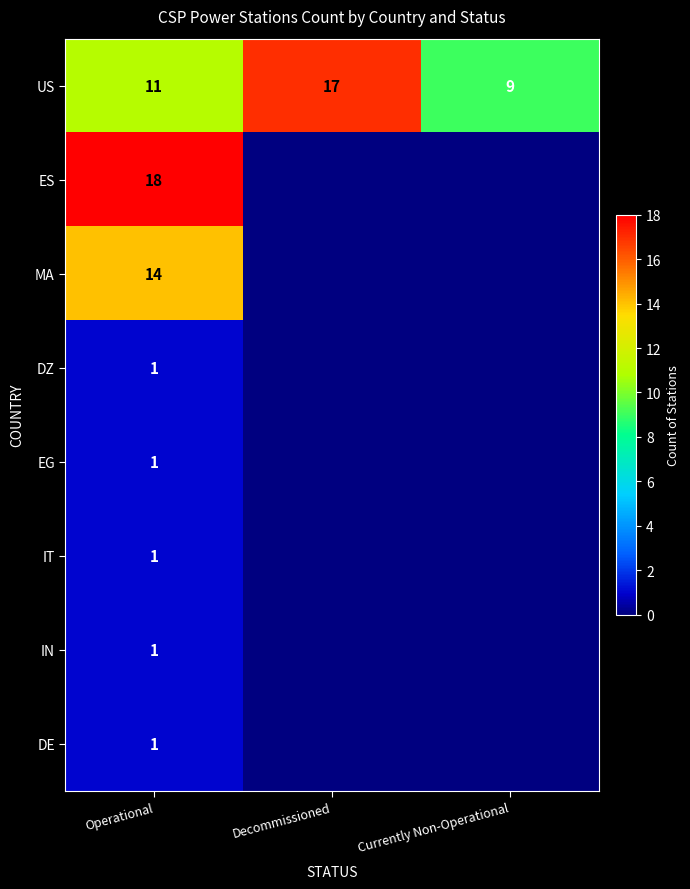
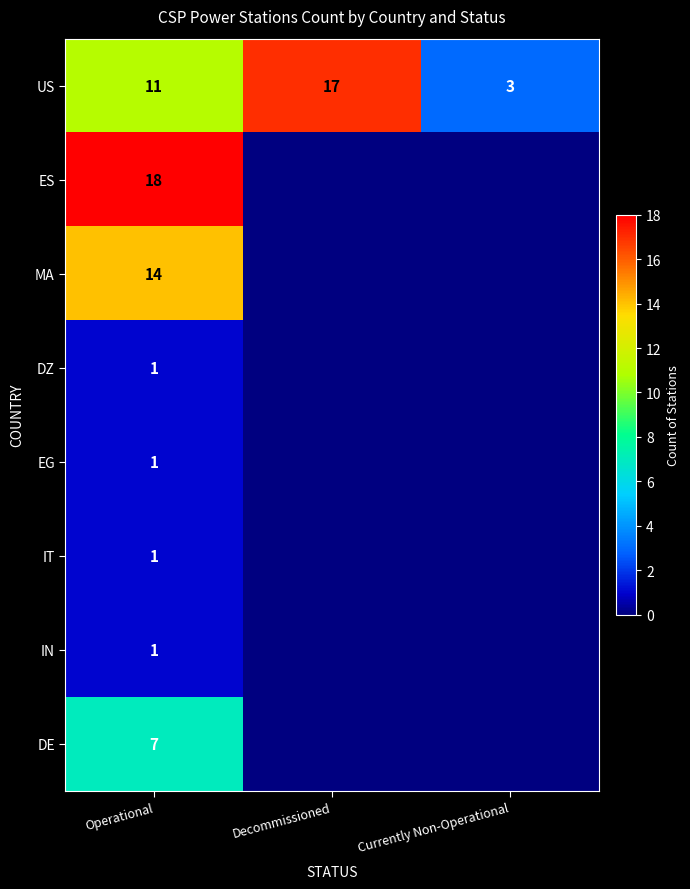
  {
    "US": {
      "Operational": 11,
      "Decommissioned": 17,
-     "Currently Non-Operational": 9
+     "Currently Non-Operational": 3
    },
    "ES": {
      "Operational": 18
    },
    "MA": {
      "Operational": 14
    },
    "DZ": {
      "Operational": 1
    },
    "EG": {
      "Operational": 1
    },
    "IT": {
      "Operational": 1
    },
    "IN": {
      "Operational": 1
    },
    "DE": {
-     "Operational": 1
+     "Operational": 7
    }
  }
